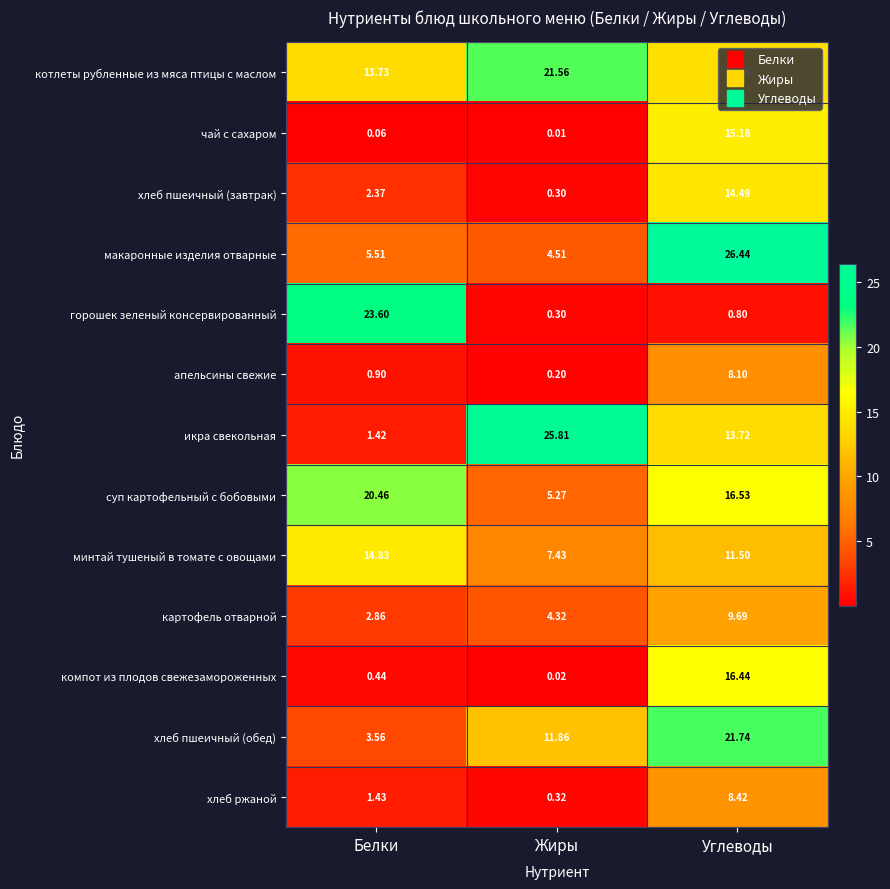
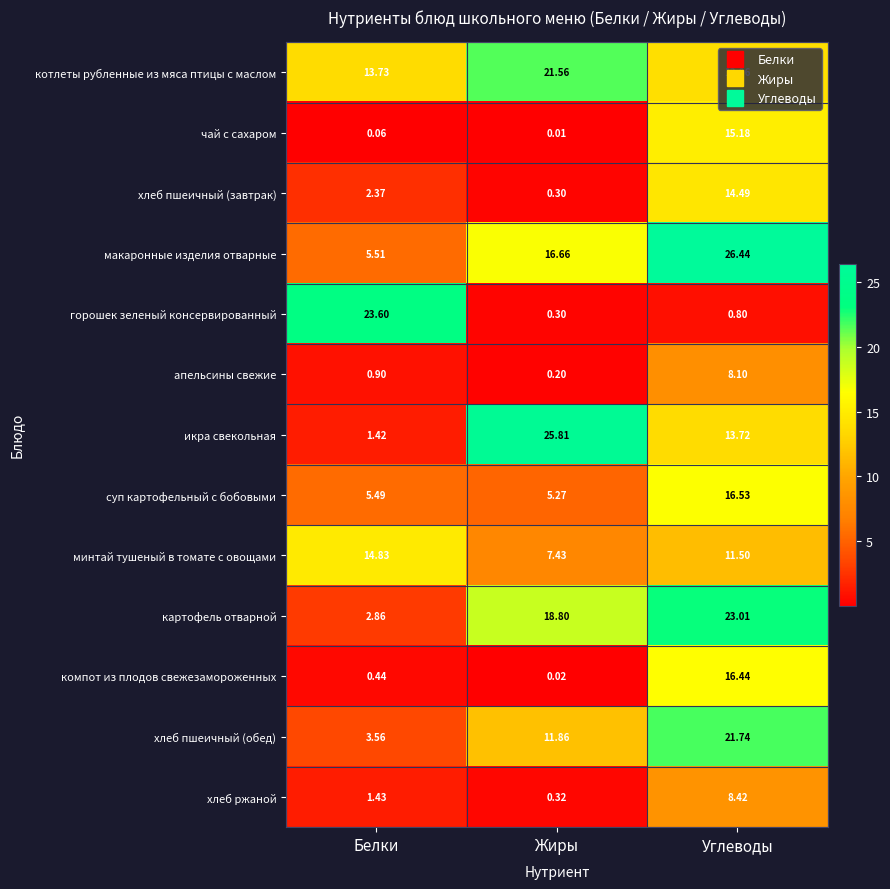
  {
    "котлеты рубленные из мяса птицы с маслом": {
      "Белки": 13.73,
      "Жиры": 21.56
    },
    "чай с сахаром": {
      "Белки": 0.06,
      "Жиры": 0.01,
      "Углеводы": 15.18
    },
    "хлеб пшеичный (завтрак)": {
      "Белки": 2.37,
      "Жиры": 0.30,
      "Углеводы": 14.49
    },
    "макаронные изделия отварные": {
      "Белки": 5.51,
-     "Жиры": 4.51,
+     "Жиры": 16.66,
      "Углеводы": 26.44
    },
    "горошек зеленый консервированный": {
      "Белки": 23.60,
      "Жиры": 0.30,
      "Углеводы": 0.80
    },
    "апельсины свежие": {
      "Белки": 0.90,
      "Жиры": 0.20,
      "Углеводы": 8.10
    },
    "икра свекольная": {
      "Белки": 1.42,
      "Жиры": 25.81,
      "Углеводы": 13.72
    },
    "суп картофельный с бобовыми": {
-     "Белки": 20.46,
+     "Белки": 5.49,
      "Жиры": 5.27,
      "Углеводы": 16.53
    },
    "минтай тушеный в томате с овощами": {
      "Белки": 14.83,
      "Жиры": 7.43,
      "Углеводы": 11.50
    },
    "картофель отварной": {
      "Белки": 2.86,
-     "Жиры": 4.32,
-     "Углеводы": 9.69
+     "Жиры": 18.80,
+     "Углеводы": 23.01
    },
    "компот из плодов свежезамороженных": {
      "Белки": 0.44,
      "Жиры": 0.02,
      "Углеводы": 16.44
    },
    "хлеб пшеичный (обед)": {
      "Белки": 3.56,
      "Жиры": 11.86,
      "Углеводы": 21.74
    },
    "хлеб ржаной": {
      "Белки": 1.43,
      "Жиры": 0.32,
      "Углеводы": 8.42
    }
  }
